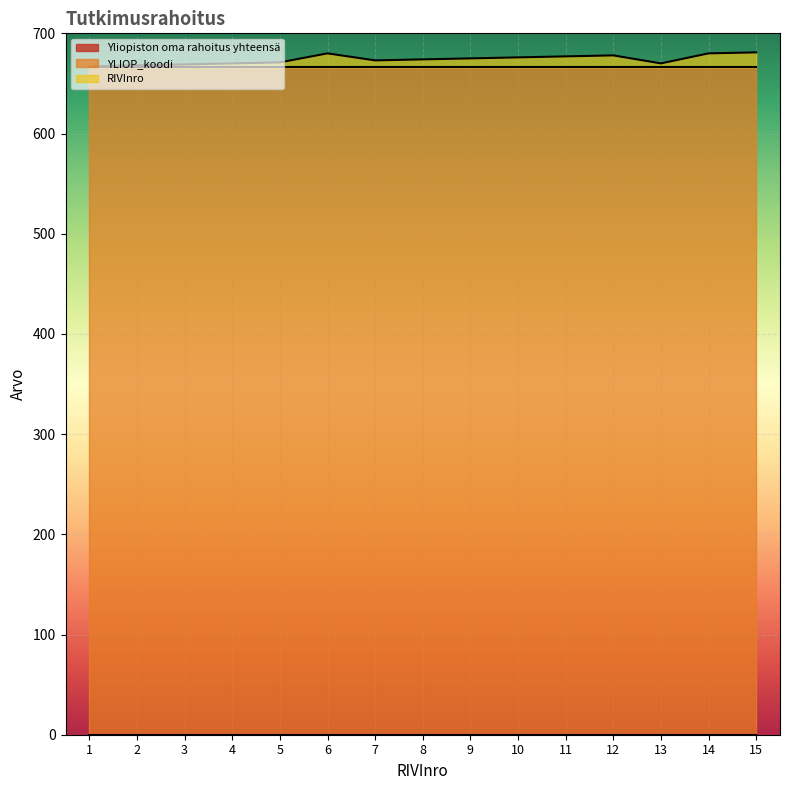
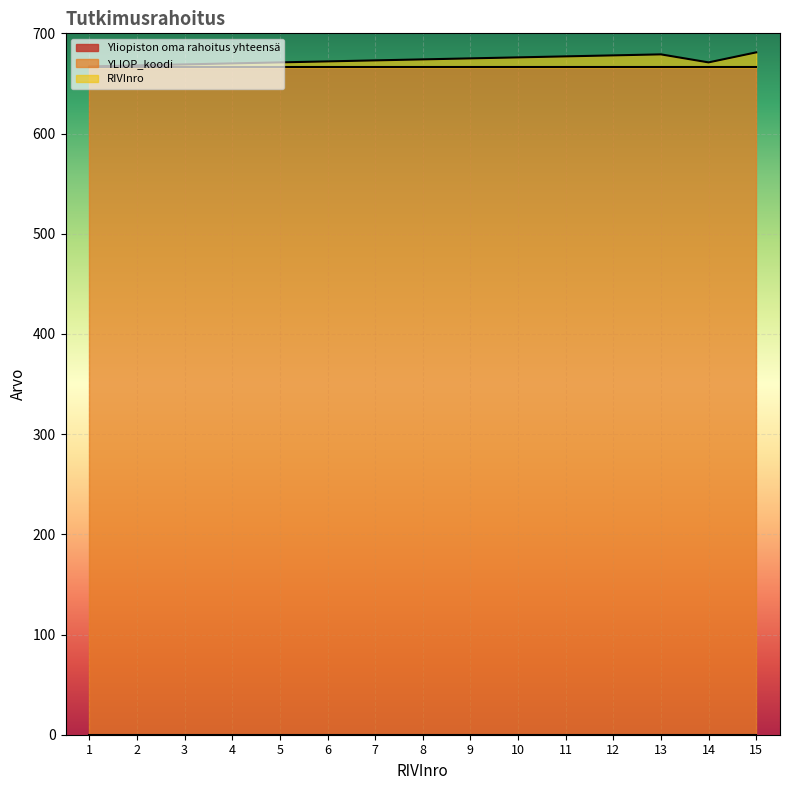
  {
    "Yliopiston oma rahoitus yhteensä": {
      "1": 0,
      "2": 0,
      "3": 0,
      "4": 0,
      "5": 0,
      "6": 0,
      "7": 0,
      "8": 0,
      "9": 0,
      "10": 0,
      "11": 0,
      "12": 0,
      "13": 0,
      "14": 0,
      "15": 0
    },
    "YLIOP_koodi": {
      "6": 666,
      "7": 666,
      "8": 666,
      "9": 666,
      "10": 666,
      "11": 666,
      "12": 666,
      "13": 666,
      "14": 666,
      "15": 666
    },
    "RIVInro": {
-     "6": 680,
+     "6": 672,
      "7": 673,
      "8": 674,
      "9": 675,
      "10": 676,
      "11": 677,
      "12": 678,
-     "13": 670,
-     "14": 680,
+     "13": 679,
+     "14": 671,
      "15": 681
    }
  }
